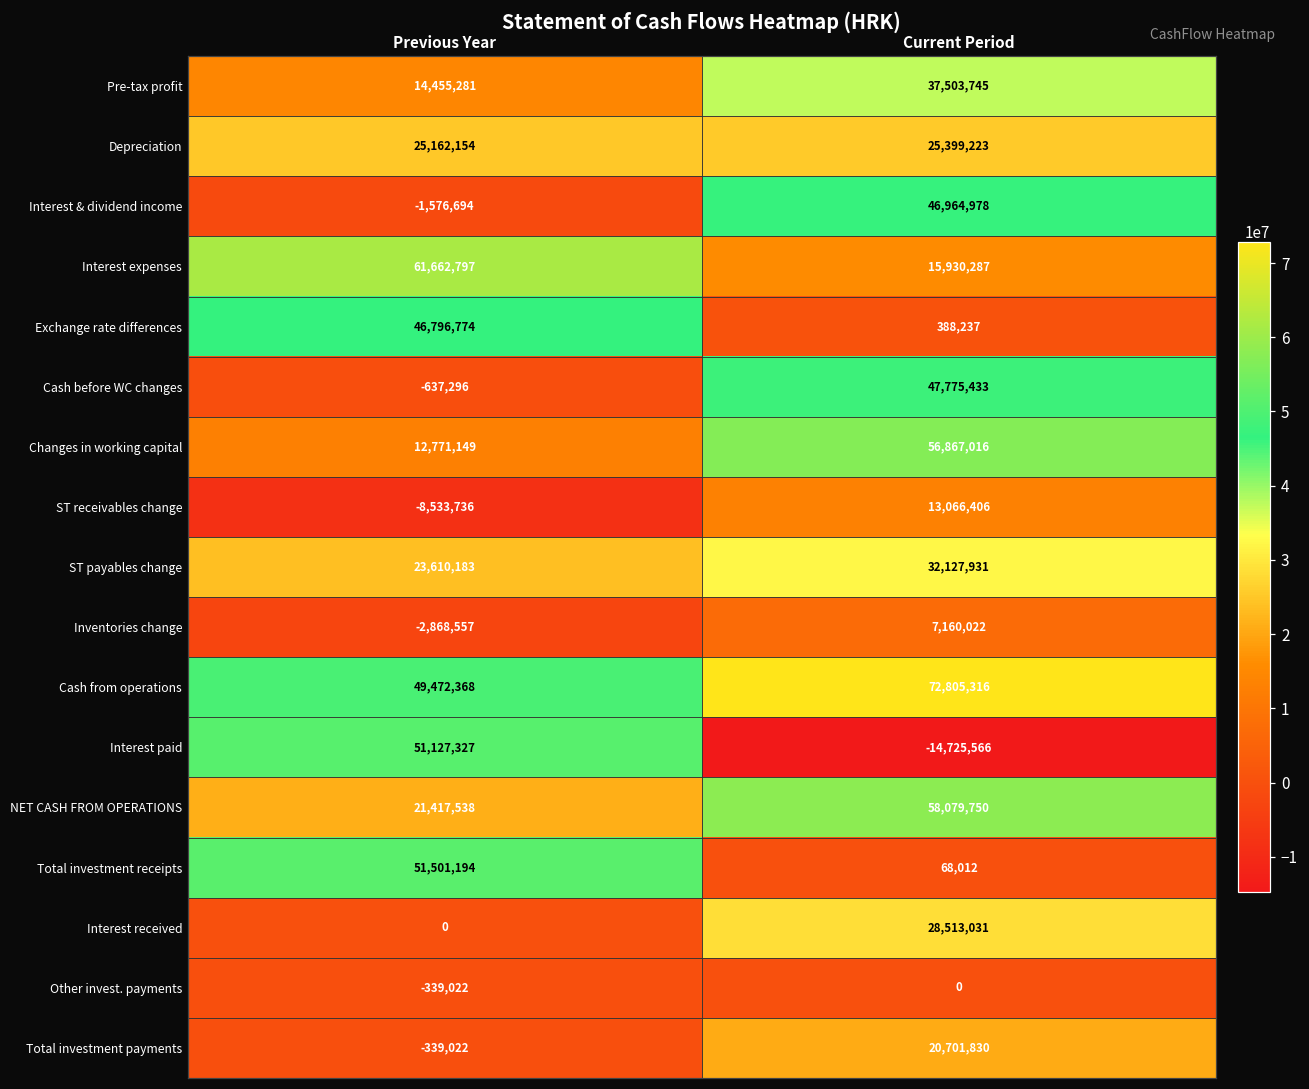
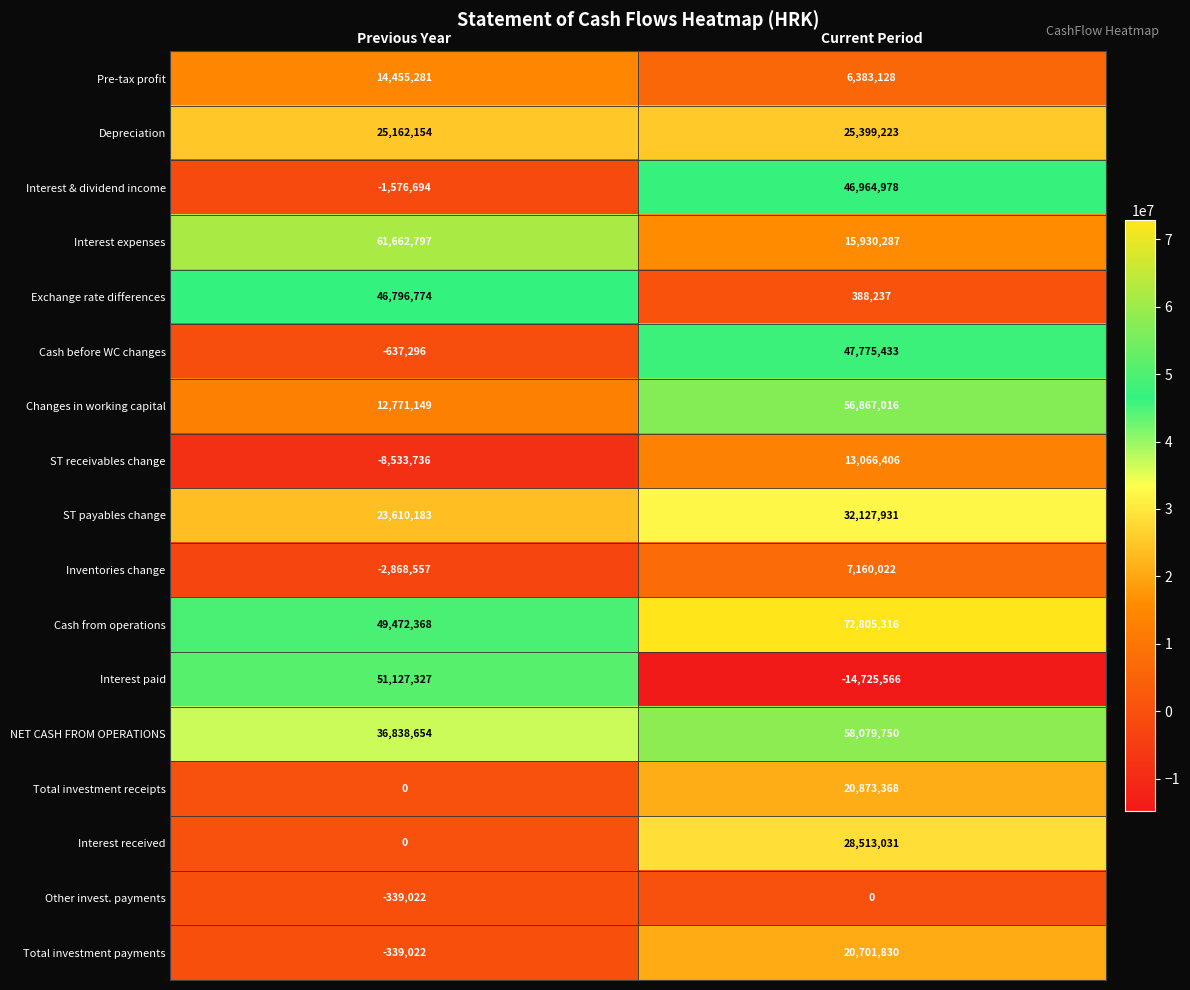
  {
    "Pre-tax profit": {
      "Previous Year": "14,455,281",
-     "Current Period": "37,503,745"
+     "Current Period": "6,383,128"
    },
    "Depreciation": {
      "Previous Year": "25,162,154",
      "Current Period": "25,399,223"
    },
    "Interest & dividend income": {
      "Previous Year": "-1,576,694",
      "Current Period": "46,964,978"
    },
    "Interest expenses": {
      "Previous Year": "61,662,797",
      "Current Period": "15,930,287"
    },
    "Exchange rate differences": {
      "Previous Year": "46,796,774",
      "Current Period": "388,237"
    },
    "Cash before WC changes": {
      "Previous Year": "-637,296",
      "Current Period": "47,775,433"
    },
    "Changes in working capital": {
      "Previous Year": "12,771,149",
      "Current Period": "56,867,016"
    },
    "ST receivables change": {
      "Previous Year": "-8,533,736",
      "Current Period": "13,066,406"
    },
    "ST payables change": {
      "Previous Year": "23,610,183",
      "Current Period": "32,127,931"
    },
    "Inventories change": {
      "Previous Year": "-2,868,557",
      "Current Period": "7,160,022"
    },
    "Cash from operations": {
      "Previous Year": "49,472,368",
      "Current Period": "72,805,316"
    },
    "Interest paid": {
      "Previous Year": "51,127,327",
      "Current Period": "-14,725,566"
    },
    "NET CASH FROM OPERATIONS": {
-     "Previous Year": "21,417,538",
+     "Previous Year": "36,838,654",
      "Current Period": "58,079,750"
    },
    "Total investment receipts": {
-     "Previous Year": "51,501,194",
-     "Current Period": "68,012"
+     "Previous Year": "0",
+     "Current Period": "20,873,368"
    },
    "Interest received": {
      "Previous Year": "0",
      "Current Period": "28,513,031"
    },
    "Other invest. payments": {
      "Previous Year": "-339,022",
      "Current Period": "0"
    },
    "Total investment payments": {
      "Previous Year": "-339,022",
      "Current Period": "20,701,830"
    }
  }
